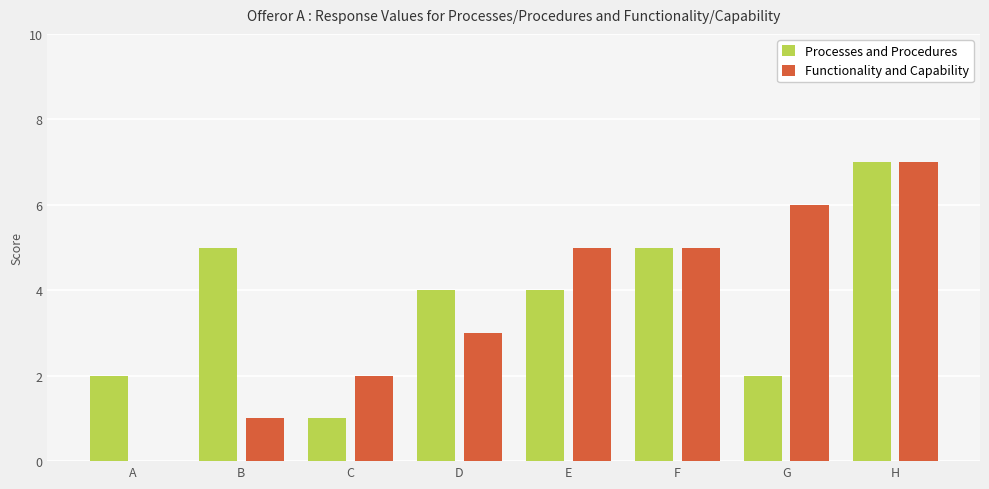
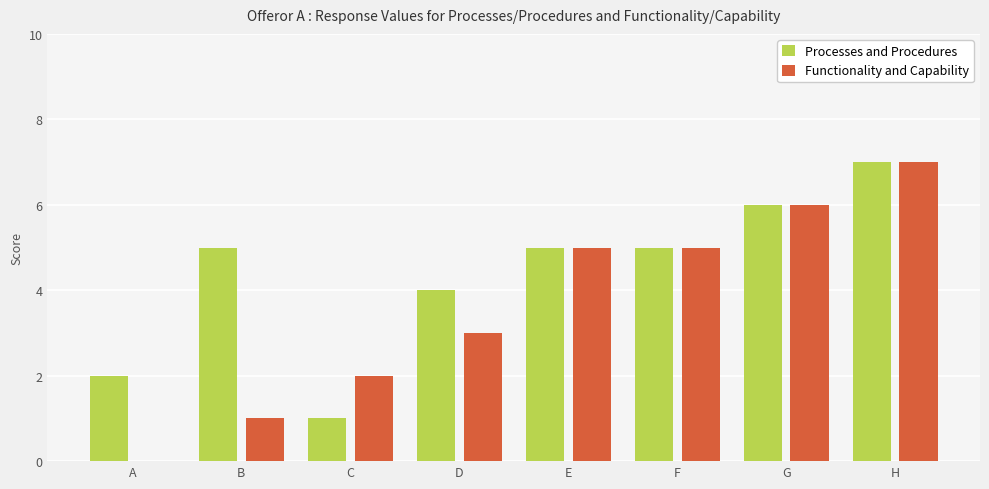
  {
    "Processes and Procedures": {
      "A": 2,
      "B": 5,
      "C": 1,
      "D": 4,
-     "E": 4,
+     "E": 5,
      "F": 5,
-     "G": 2,
+     "G": 6,
      "H": 7
    },
    "Functionality and Capability": {
      "A": 0,
      "B": 1,
      "C": 2,
      "D": 3,
      "E": 5,
      "F": 5,
      "G": 6,
      "H": 7
    }
  }
